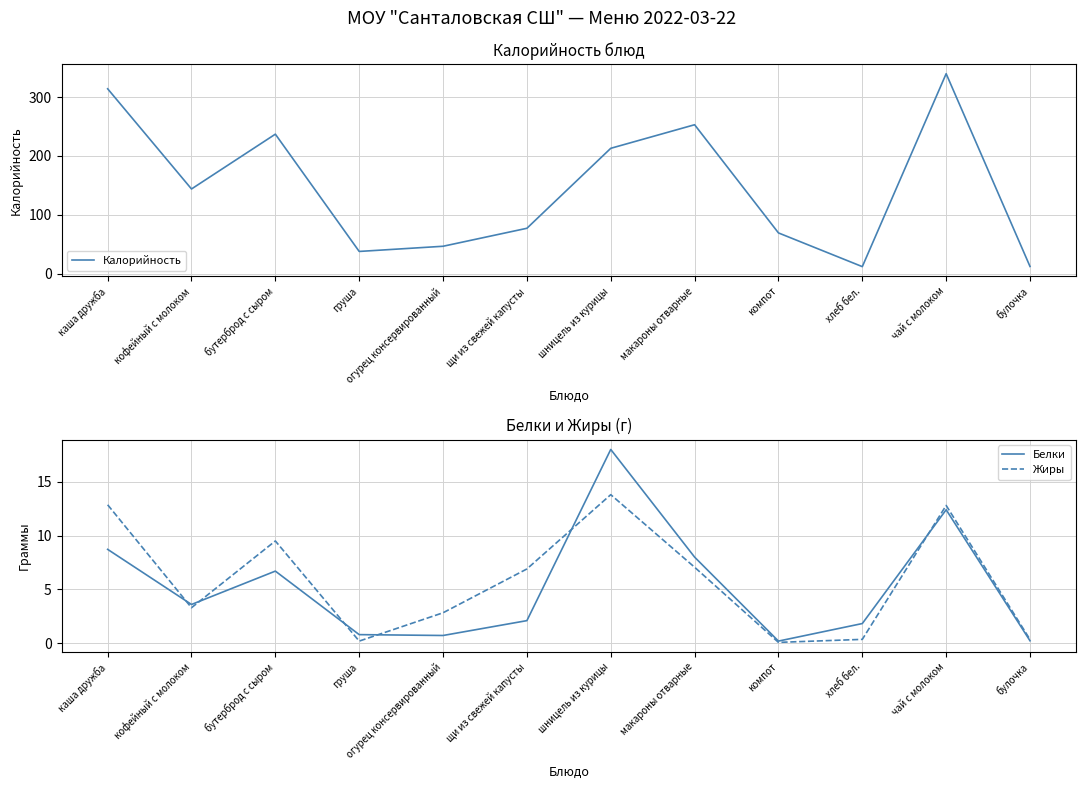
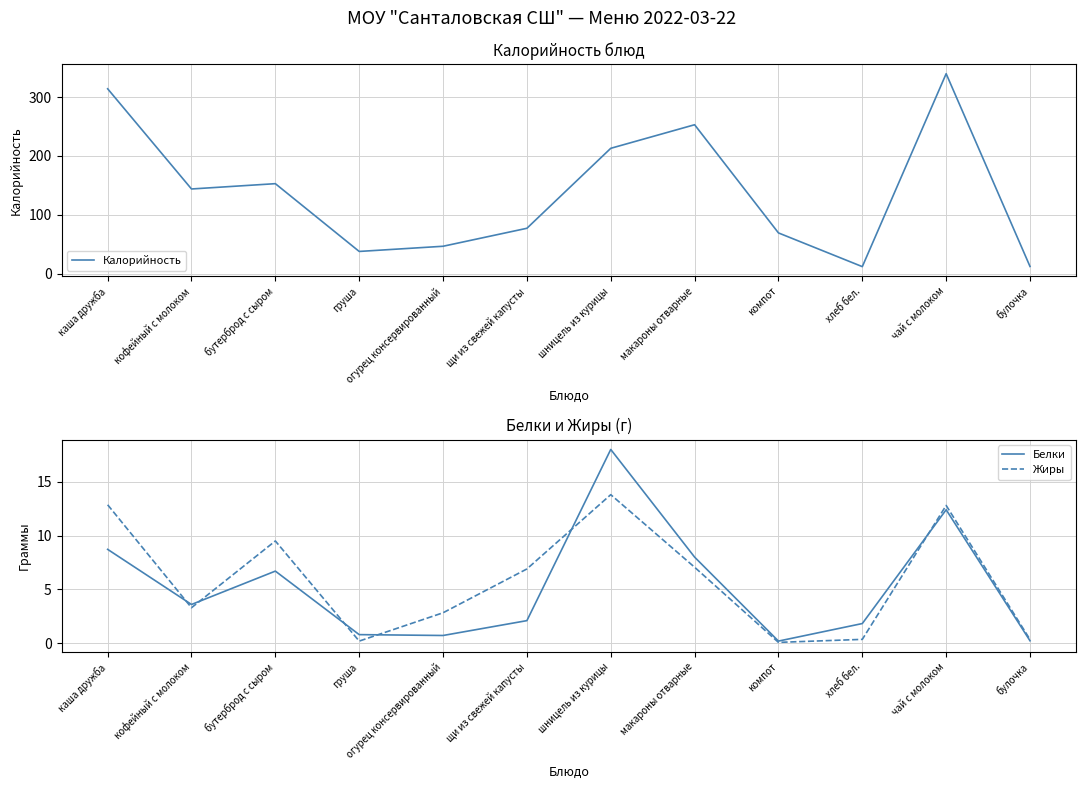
  {
    "Калорийность блюд": {
      "каша дружба": 310,
      "кофейный с молоком": 140,
-     "бутерброд с сыром": 240,
+     "бутерброд с сыром": 150,
      "груша": 40,
      "огурец консервированный": 50,
      "щи из свежей капусты": 80,
      "шницель из курицы": 210,
      "макароны отварные": 250,
      "компот": 70,
      "хлеб бел.": 10,
      "чай с молоком": 340,
      "булочка": 10
    }
  }
